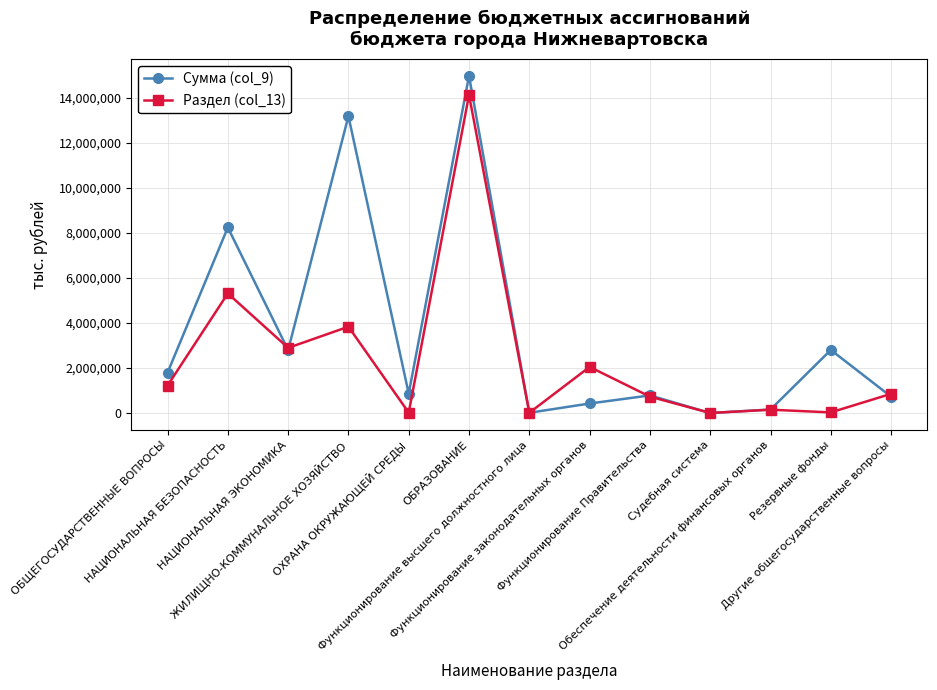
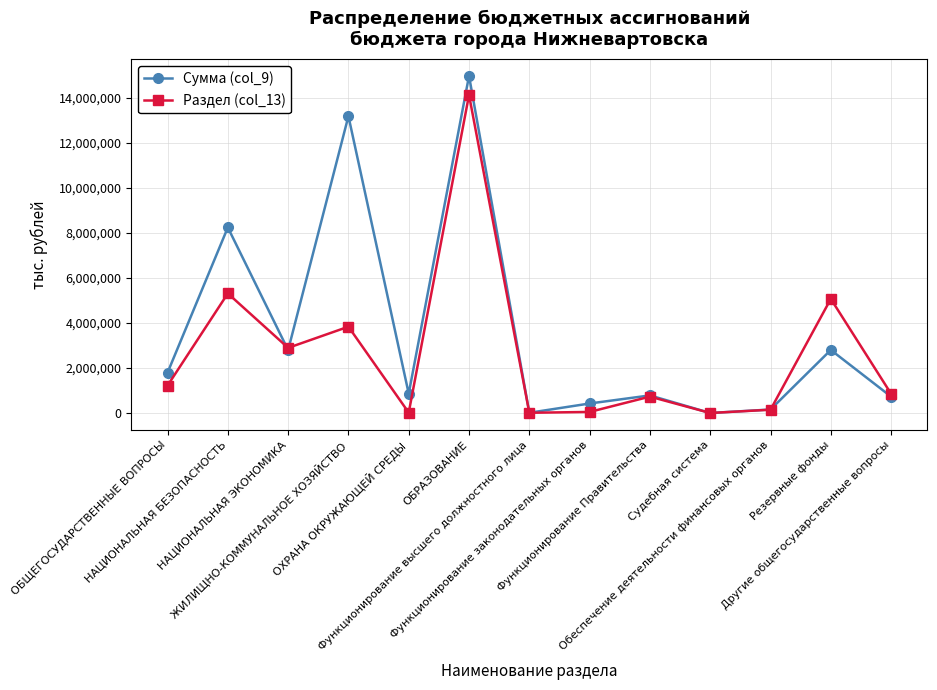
  {
    "Сумма (col_9)": {
      "ОБЩЕГОСУДАРСТВЕННЫЕ ВОПРОСЫ": "1,800,000",
      "НАЦИОНАЛЬНАЯ БЕЗОПАСНОСТЬ": "8,200,000",
      "ЖИЛИЩНО-КОММУНАЛЬНОЕ ХОЗЯЙСТВО": "13,200,000",
      "ОХРАНА ОКРУЖАЮЩЕЙ СРЕДЫ": "900,000",
      "ОБРАЗОВАНИЕ": "15,000,000",
      "Функционирование законодательных органов": "400,000",
      "Резервные фонды": "2,800,000",
      "Другие общегосударственные вопросы": "700,000"
    },
    "Раздел (col_13)": {
      "ОБЩЕГОСУДАРСТВЕННЫЕ ВОПРОСЫ": "1,200,000",
      "НАЦИОНАЛЬНАЯ БЕЗОПАСНОСТЬ": "5,300,000",
      "ЖИЛИЩНО-КОММУНАЛЬНОЕ ХОЗЯЙСТВО": "3,800,000",
      "ОХРАНА ОКРУЖАЮЩЕЙ СРЕДЫ": "0",
      "ОБРАЗОВАНИЕ": "14,100,000",
-     "Функционирование законодательных органов": "2,000,000",
-     "Резервные фонды": "0",
+     "Функционирование законодательных органов": "0",
+     "Резервные фонды": "5,100,000",
      "Другие общегосударственные вопросы": "900,000"
    }
  }
